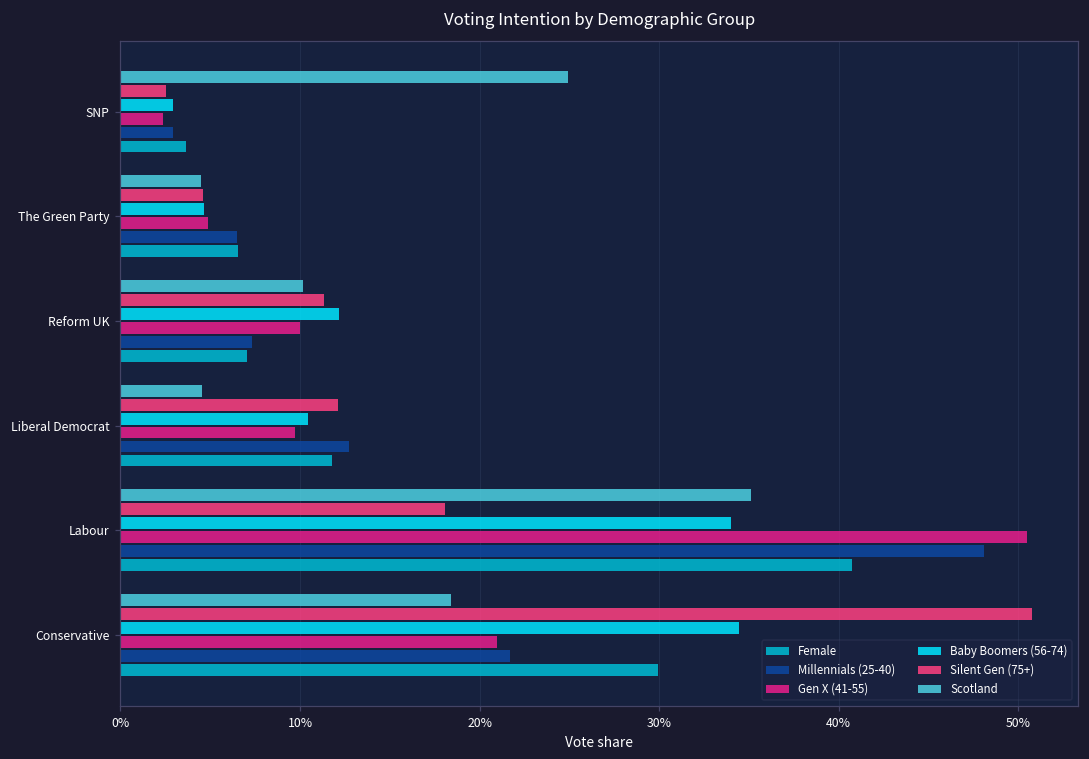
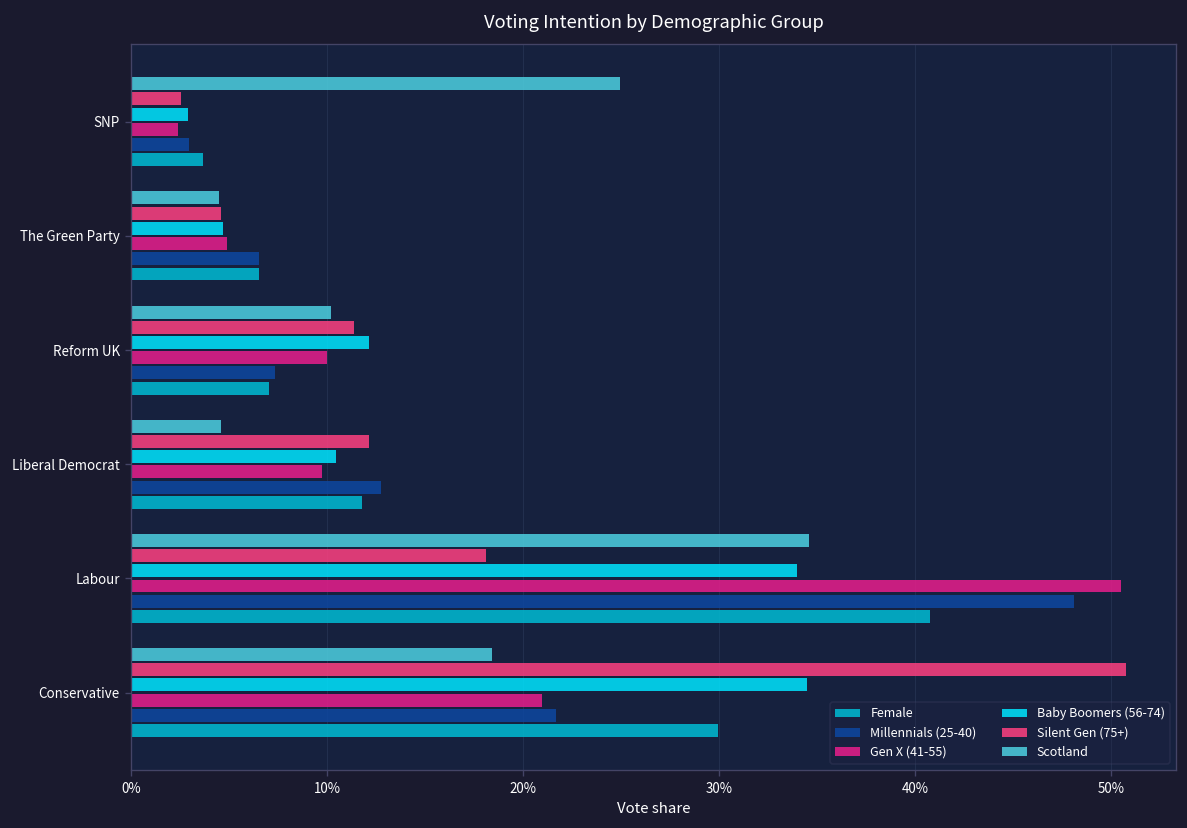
  {
    "Millennials (25-40)": {
      "SNP": "2.9%",
      "The Green Party": "6.5%",
      "Reform UK": "7.3%",
      "Liberal Democrat": "12.8%",
      "Labour": "48.1%",
      "Conservative": "21.7%"
    },
    "Scotland": {
      "SNP": "24.9%",
      "The Green Party": "4.5%",
      "Reform UK": "10.2%",
      "Liberal Democrat": "4.6%",
-     "Labour": "35.1%",
+     "Labour": "34.6%",
      "Conservative": "18.4%"
    }
  }
